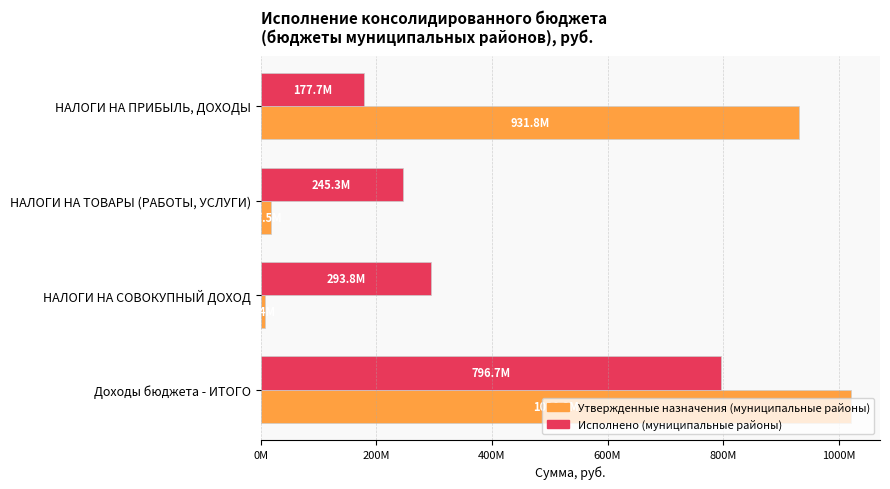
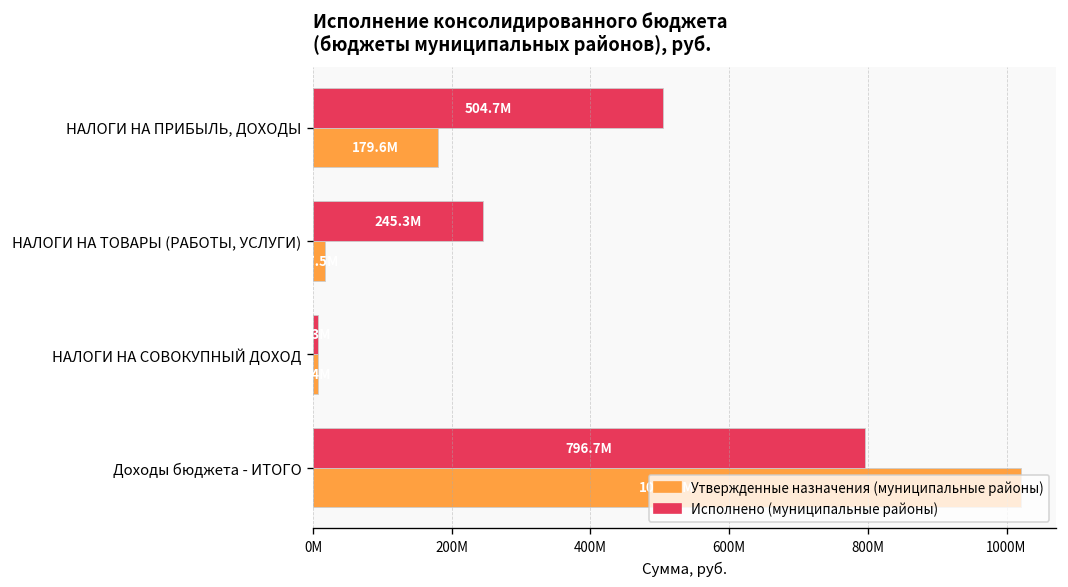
  {
    "Утвержденные назначения (муниципальные районы)": {
-     "НАЛОГИ НА ПРИБЫЛЬ, ДОХОДЫ": "931.8M"
+     "НАЛОГИ НА ПРИБЫЛЬ, ДОХОДЫ": "179.6M"
    },
    "Исполнено (муниципальные районы)": {
-     "НАЛОГИ НА ПРИБЫЛЬ, ДОХОДЫ": "177.7M",
+     "НАЛОГИ НА ПРИБЫЛЬ, ДОХОДЫ": "504.7M",
      "НАЛОГИ НА ТОВАРЫ (РАБОТЫ, УСЛУГИ)": "245.3M",
-     "НАЛОГИ НА СОВОКУПНЫЙ ДОХОД": "290000000",
+     "НАЛОГИ НА СОВОКУПНЫЙ ДОХОД": "10000000",
      "Доходы бюджета - ИТОГО": "796.7M"
    }
  }
